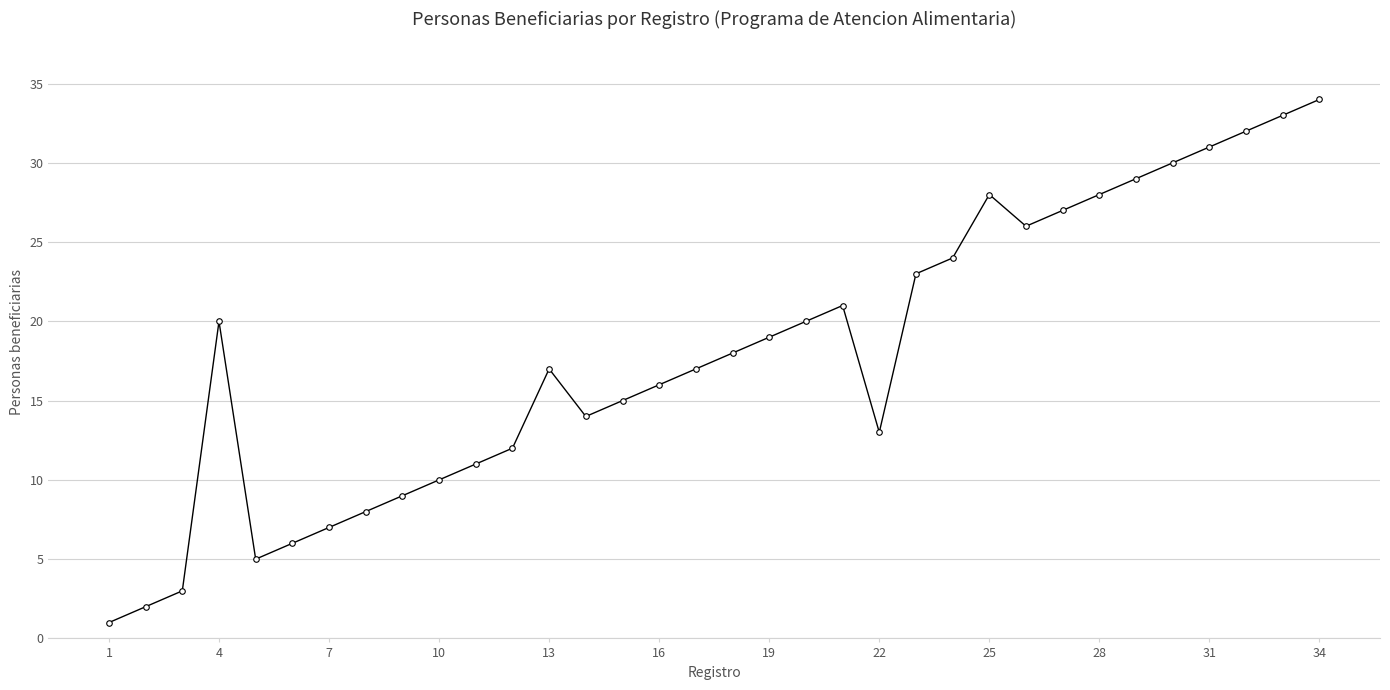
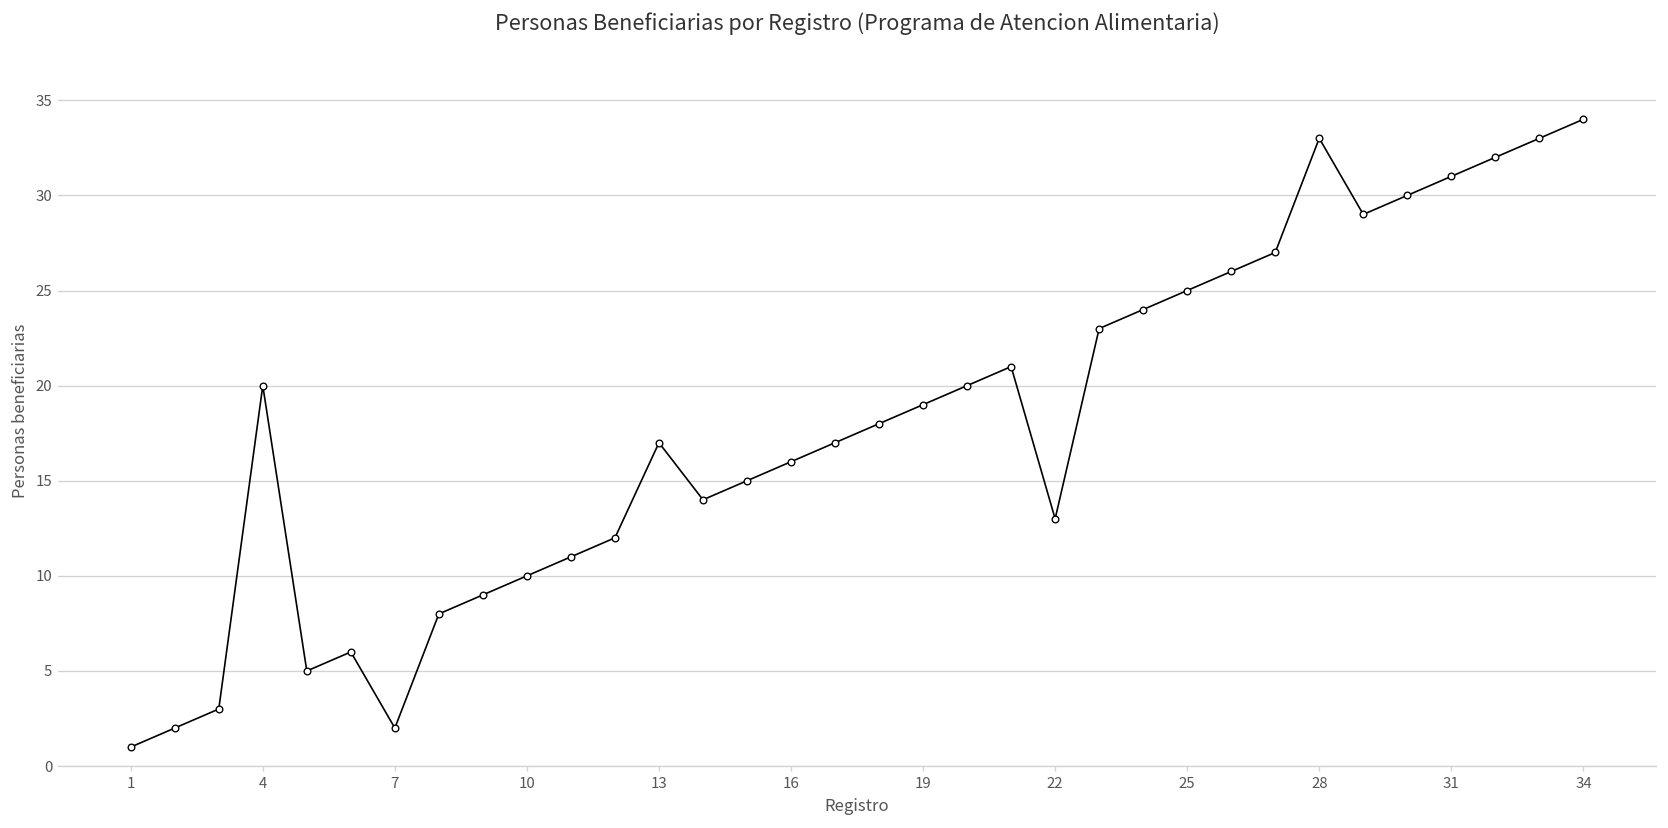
  {
    "1": 1,
    "4": 20,
-   "7": 7,
+   "7": 2,
    "10": 10,
    "13": 17,
    "16": 16,
    "19": 19,
    "22": 13,
-   "25": 28,
-   "28": 28,
+   "25": 25,
+   "28": 33,
    "31": 31,
    "34": 34
  }
